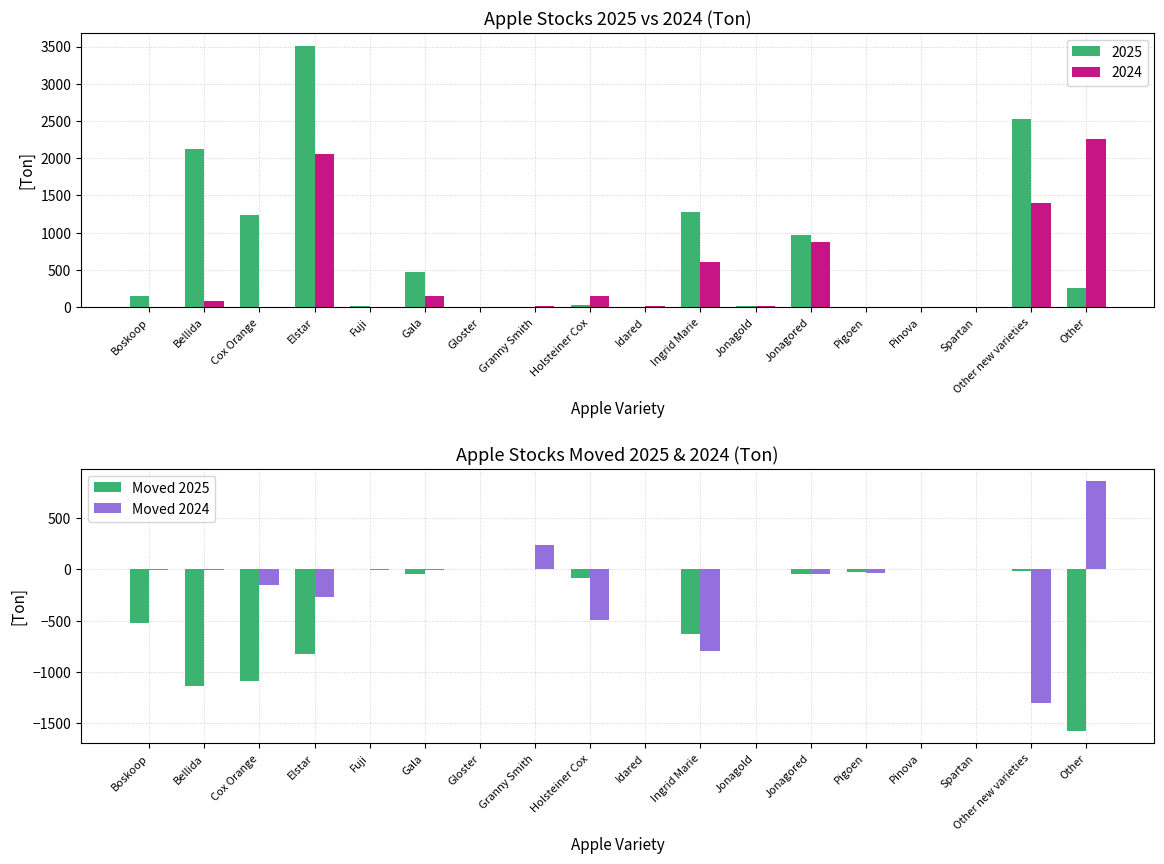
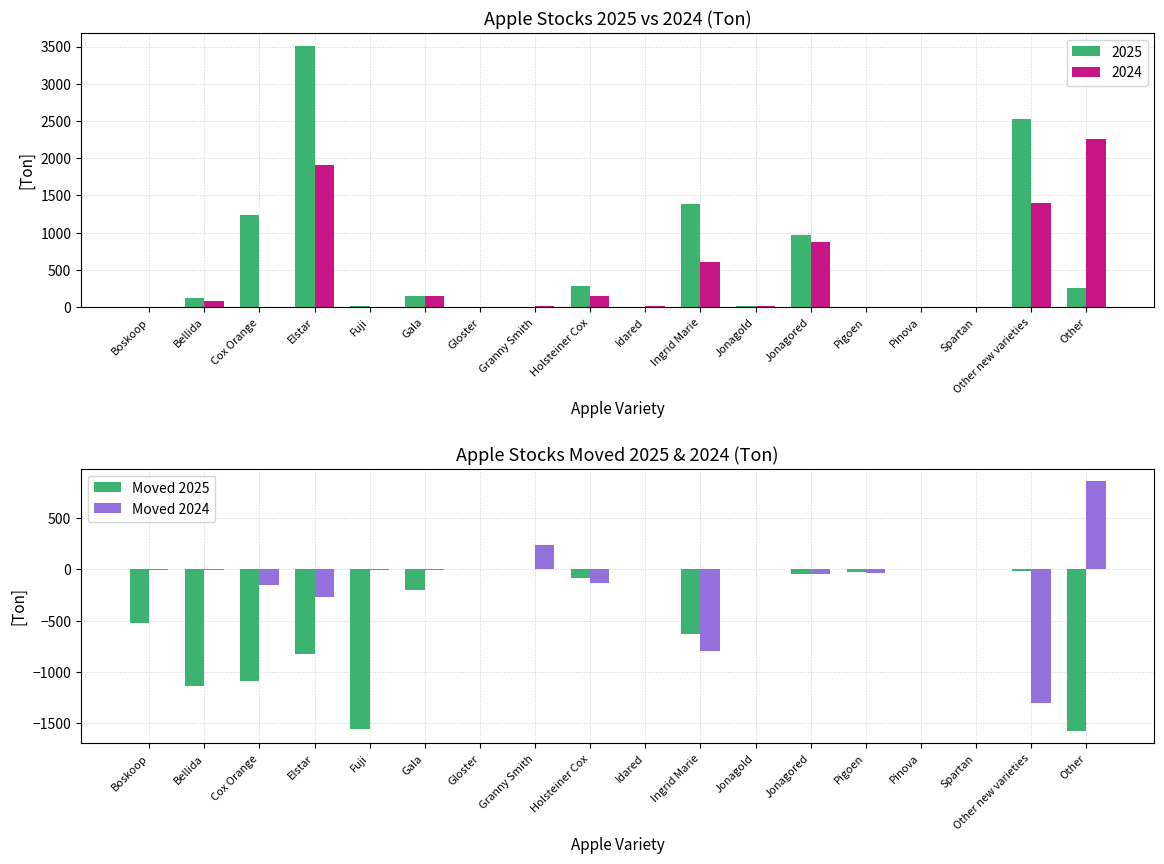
  {
    "Apple Stocks 2025 vs 2024 (Ton)": {
      "2025": {
-       "Boskoop": 100,
-       "Bellida": 2100,
+       "Boskoop": 0,
+       "Bellida": 100,
        "Cox Orange": 1200,
        "Elstar": 3500,
-       "Gala": 500,
+       "Gala": 200,
        "Gloster": 0,
        "Granny Smith": 0,
-       "Holsteiner Cox": 0,
+       "Holsteiner Cox": 300,
        "Idared": 0,
-       "Ingrid Marie": 1300,
+       "Ingrid Marie": 1400,
        "Jonagored": 1000,
        "Pigoen": 0,
        "Pinova": 0,
        "Spartan": 0,
        "Other new varieties": 2500,
        "Other": 300
      },
      "2024": {
        "Bellida": 100,
        "Cox Orange": 0,
-       "Elstar": 2100,
+       "Elstar": 1900,
        "Gala": 100,
        "Gloster": 0,
        "Holsteiner Cox": 200,
        "Ingrid Marie": 600,
        "Jonagored": 900,
        "Pigoen": 0,
        "Pinova": 0,
        "Spartan": 0,
        "Other new varieties": 1400,
        "Other": 2300
      }
    },
    "Apple Stocks Moved 2025 & 2024 (Ton)": {
      "Moved 2025": {
        "Boskoop": -520,
        "Bellida": -1130,
        "Cox Orange": -1090,
        "Elstar": -820,
-       "Fuji": 0,
-       "Gala": -40,
+       "Fuji": -1550,
+       "Gala": -210,
        "Gloster": 0,
        "Granny Smith": 0,
        "Holsteiner Cox": -80,
        "Idared": 0,
        "Ingrid Marie": -630,
        "Jonagold": 0,
        "Jonagored": -50,
        "Pinova": 0,
        "Spartan": 0,
        "Other": -1570
      },
      "Moved 2024": {
        "Cox Orange": -160,
        "Elstar": -270,
        "Gloster": 0,
        "Granny Smith": 240,
-       "Holsteiner Cox": -500,
+       "Holsteiner Cox": -140,
        "Idared": 0,
        "Ingrid Marie": -790,
        "Jonagold": 0,
        "Jonagored": -50,
        "Pigoen": -40,
        "Pinova": 0,
        "Spartan": 0,
        "Other new varieties": -1300,
        "Other": 860
      }
    }
  }
